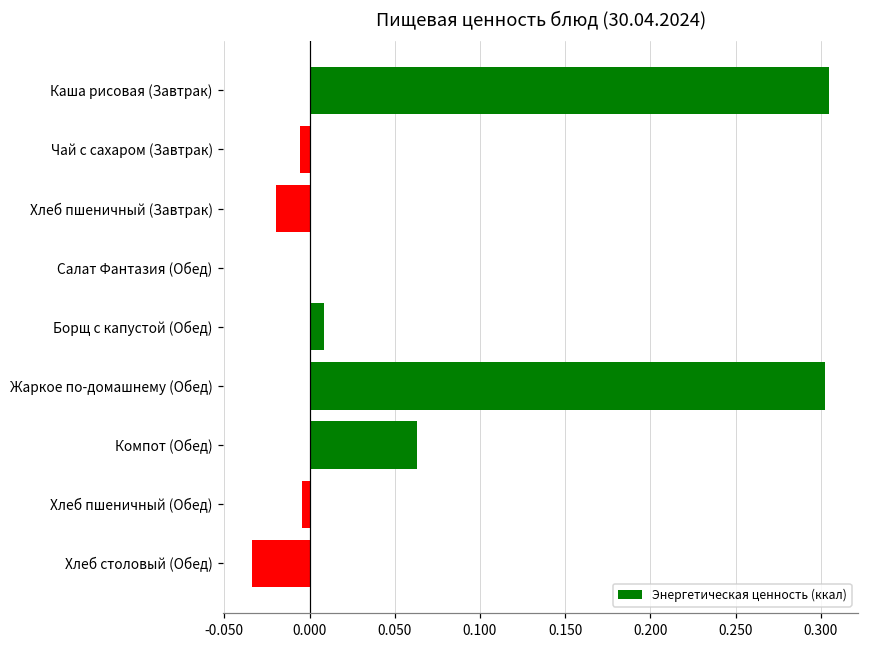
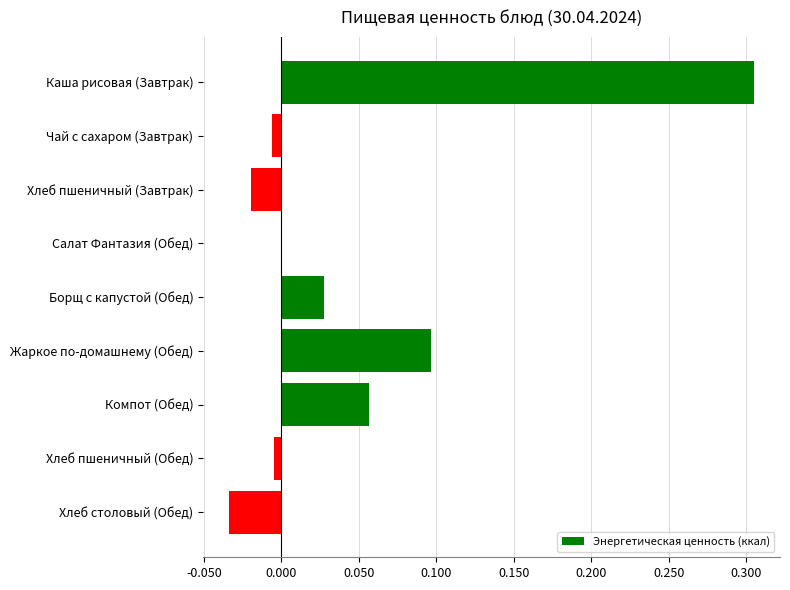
  {
    "Каша рисовая (Завтрак)": 0.305,
    "Чай с сахаром (Завтрак)": -0.006,
    "Хлеб пшеничный (Завтрак)": -0.020,
    "Салат Фантазия (Обед)": 0.000,
-   "Борщ с капустой (Обед)": 0.009,
-   "Жаркое по-домашнему (Обед)": 0.302,
-   "Компот (Обед)": 0.063,
+   "Борщ с капустой (Обед)": 0.027,
+   "Жаркое по-домашнему (Обед)": 0.097,
+   "Компот (Обед)": 0.057,
    "Хлеб пшеничный (Обед)": -0.005,
    "Хлеб столовый (Обед)": -0.034
  }
